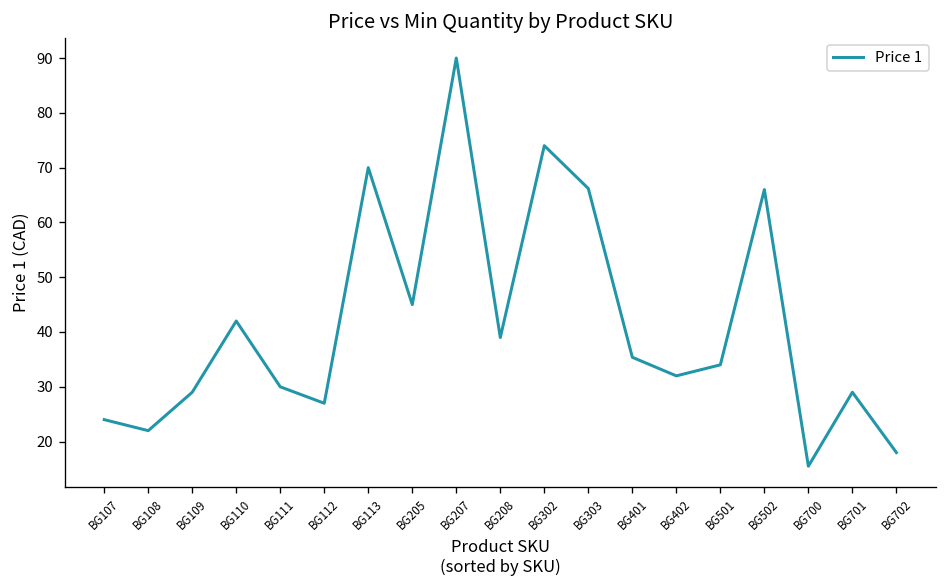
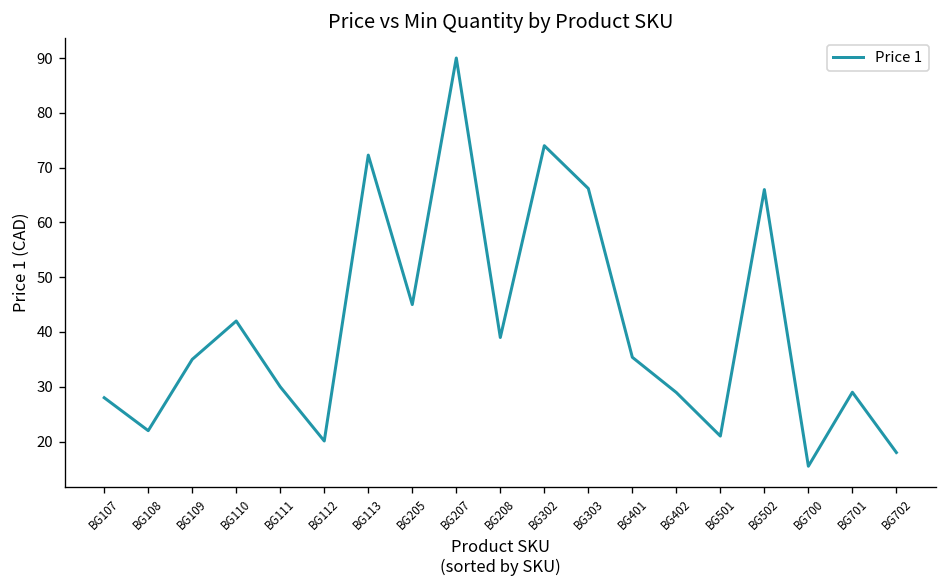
  {
-   "BG107": 24,
+   "BG107": 28,
    "BG108": 22,
-   "BG109": 29,
+   "BG109": 35,
    "BG110": 42,
    "BG111": 30,
-   "BG112": 27,
-   "BG113": 70,
+   "BG112": 20,
+   "BG113": 72,
    "BG205": 45,
    "BG207": 90,
    "BG208": 39,
    "BG302": 74,
    "BG303": 66,
    "BG401": 35,
-   "BG402": 32,
-   "BG501": 34,
+   "BG402": 29,
+   "BG501": 21,
    "BG502": 66,
    "BG700": 16,
    "BG701": 29,
    "BG702": 18
  }
